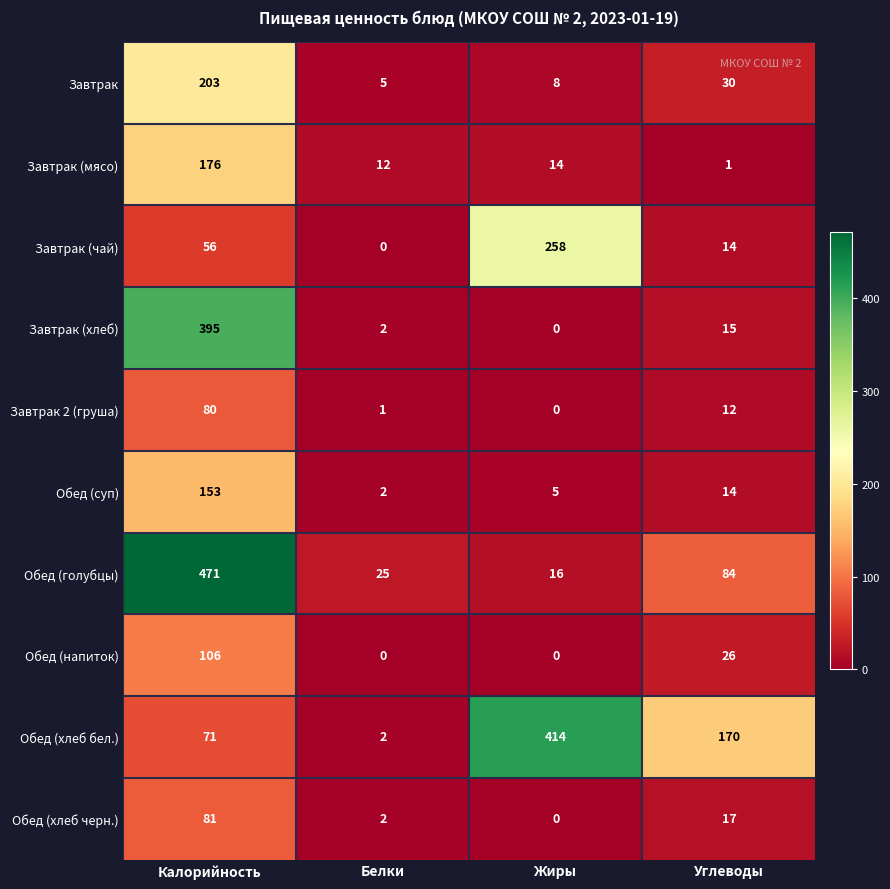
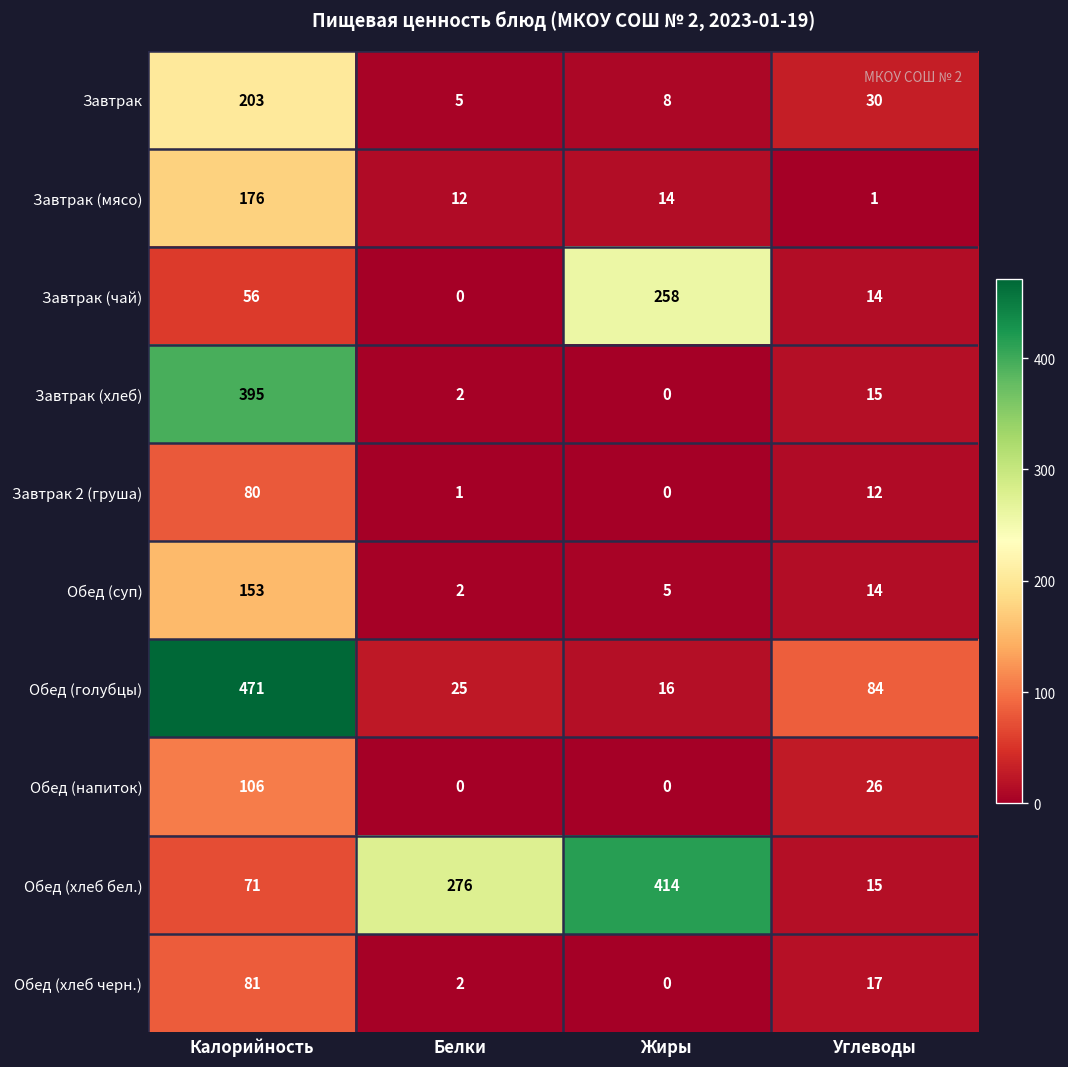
  {
    "Завтрак": {
      "Калорийность": 203,
      "Белки": 5,
      "Жиры": 8
    },
    "Завтрак (мясо)": {
      "Калорийность": 176,
      "Белки": 12,
      "Жиры": 14,
      "Углеводы": 1
    },
    "Завтрак (чай)": {
      "Калорийность": 56,
      "Белки": 0,
      "Жиры": 258,
      "Углеводы": 14
    },
    "Завтрак (хлеб)": {
      "Калорийность": 395,
      "Белки": 2,
      "Жиры": 0,
      "Углеводы": 15
    },
    "Завтрак 2 (груша)": {
      "Калорийность": 80,
      "Белки": 1,
      "Жиры": 0,
      "Углеводы": 12
    },
    "Обед (суп)": {
      "Калорийность": 153,
      "Белки": 2,
      "Жиры": 5,
      "Углеводы": 14
    },
    "Обед (голубцы)": {
      "Калорийность": 471,
      "Белки": 25,
      "Жиры": 16,
      "Углеводы": 84
    },
    "Обед (напиток)": {
      "Калорийность": 106,
      "Белки": 0,
      "Жиры": 0,
      "Углеводы": 26
    },
    "Обед (хлеб бел.)": {
      "Калорийность": 71,
-     "Белки": 2,
+     "Белки": 276,
      "Жиры": 414,
-     "Углеводы": 170
+     "Углеводы": 15
    },
    "Обед (хлеб черн.)": {
      "Калорийность": 81,
      "Белки": 2,
      "Жиры": 0,
      "Углеводы": 17
    }
  }
